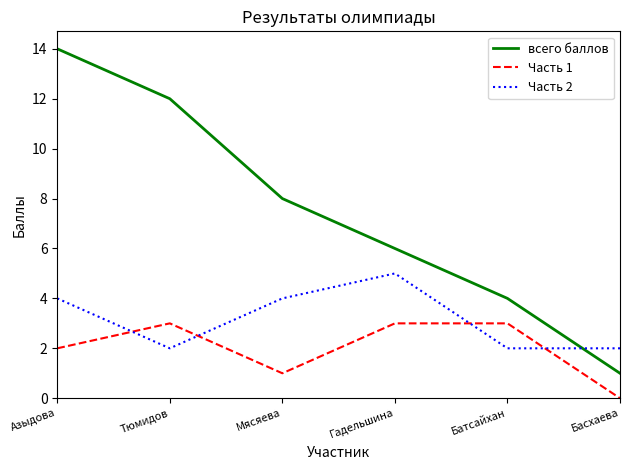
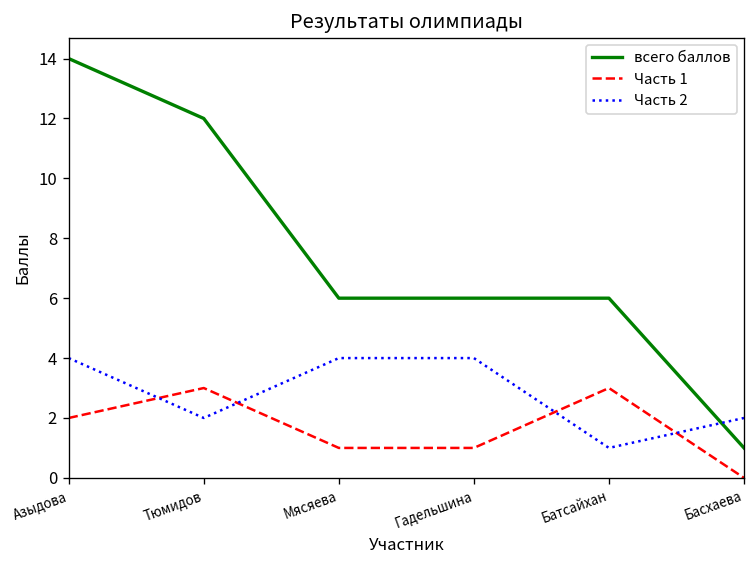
  {
    "всего баллов": {
      "Азыдова": 14,
      "Тюмидов": 12,
-     "Мясяева": 8,
+     "Мясяева": 6,
      "Гадельшина": 6,
-     "Батсайхан": 4,
+     "Батсайхан": 6,
      "Басхаева": 1
    },
    "Часть 1": {
      "Азыдова": 2,
      "Тюмидов": 3,
      "Мясяева": 1,
-     "Гадельшина": 3,
+     "Гадельшина": 1,
      "Батсайхан": 3,
      "Басхаева": 0
    },
    "Часть 2": {
      "Азыдова": 4,
      "Тюмидов": 2,
      "Мясяева": 4,
-     "Гадельшина": 5,
-     "Батсайхан": 2,
+     "Гадельшина": 4,
+     "Батсайхан": 1,
      "Басхаева": 2
    }
  }
